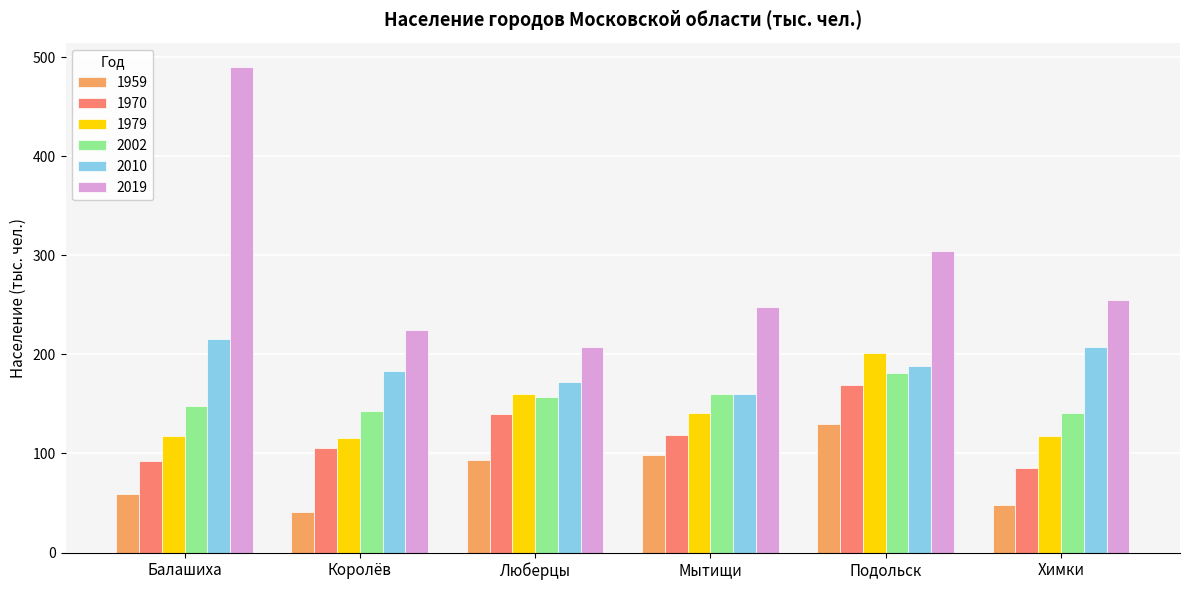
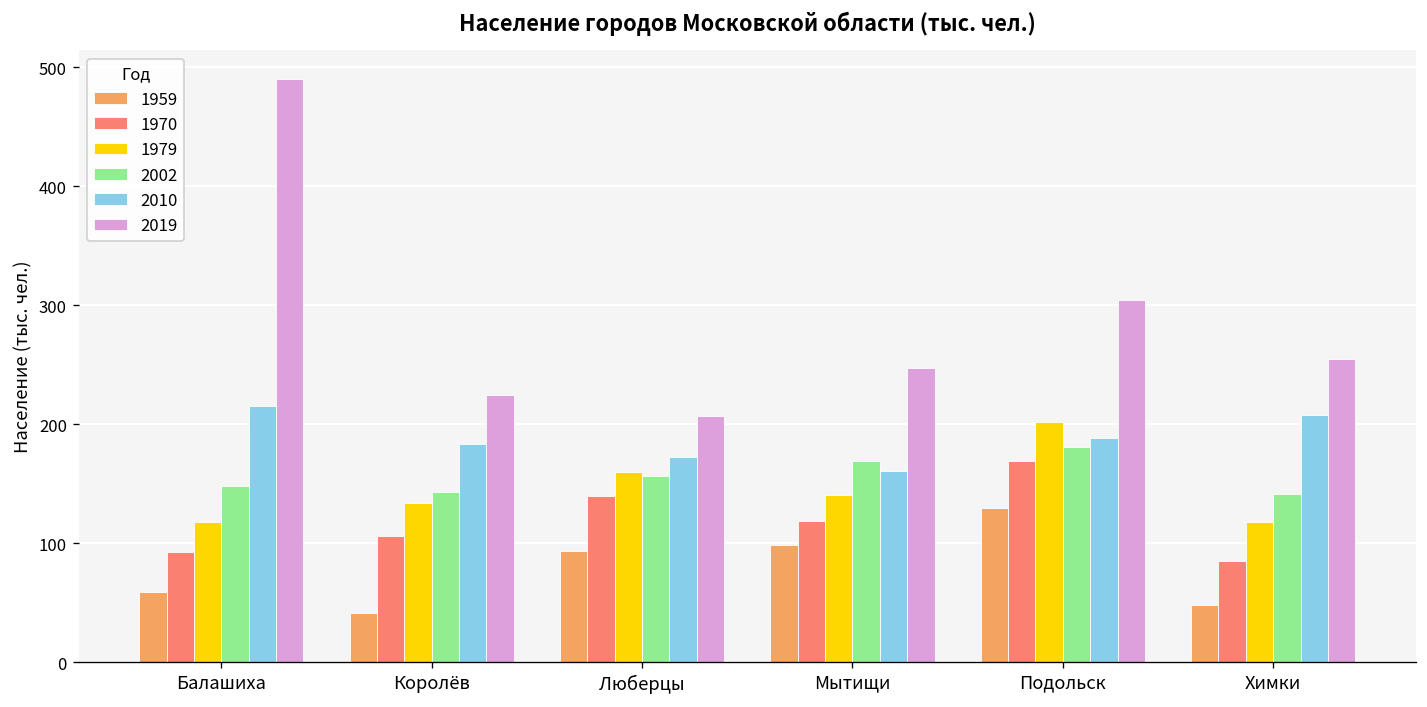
  {
    "1979": {
      "Балашиха": 120,
-     "Королёв": 120,
+     "Королёв": 130,
      "Люберцы": 160,
      "Мытищи": 140,
      "Подольск": 200,
      "Химки": 120
    },
    "2002": {
      "Балашиха": 150,
      "Королёв": 140,
      "Люберцы": 160,
-     "Мытищи": 160,
+     "Мытищи": 170,
      "Подольск": 180,
      "Химки": 140
    },
    "2010": {
      "Балашиха": 220,
      "Королёв": 180,
      "Люберцы": 170,
      "Мытищи": 160,
      "Подольск": 190,
      "Химки": 210
    },
    "2019": {
      "Балашиха": 490,
      "Королёв": 220,
      "Люберцы": 210,
      "Мытищи": 250,
      "Подольск": 300,
      "Химки": 250
    }
  }
